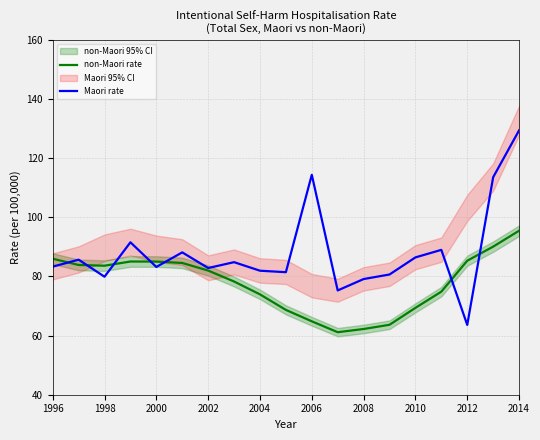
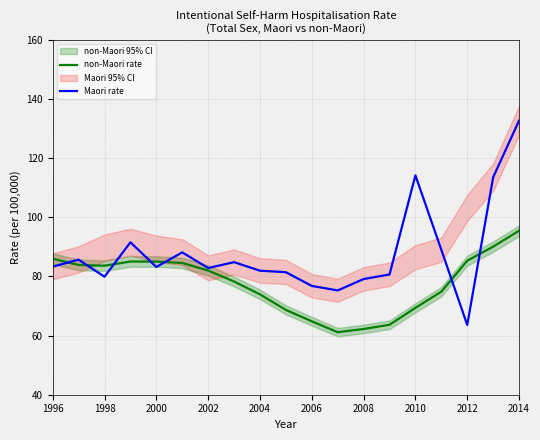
  {
    "Maori rate": {
      "1996": 83,
      "1998": 80,
      "2000": 83,
      "2002": 83,
      "2004": 82,
-     "2006": 114,
+     "2006": 77,
      "2008": 79,
-     "2010": 86,
+     "2010": 114,
      "2012": 64,
-     "2014": 129
+     "2014": 133
    }
  }
